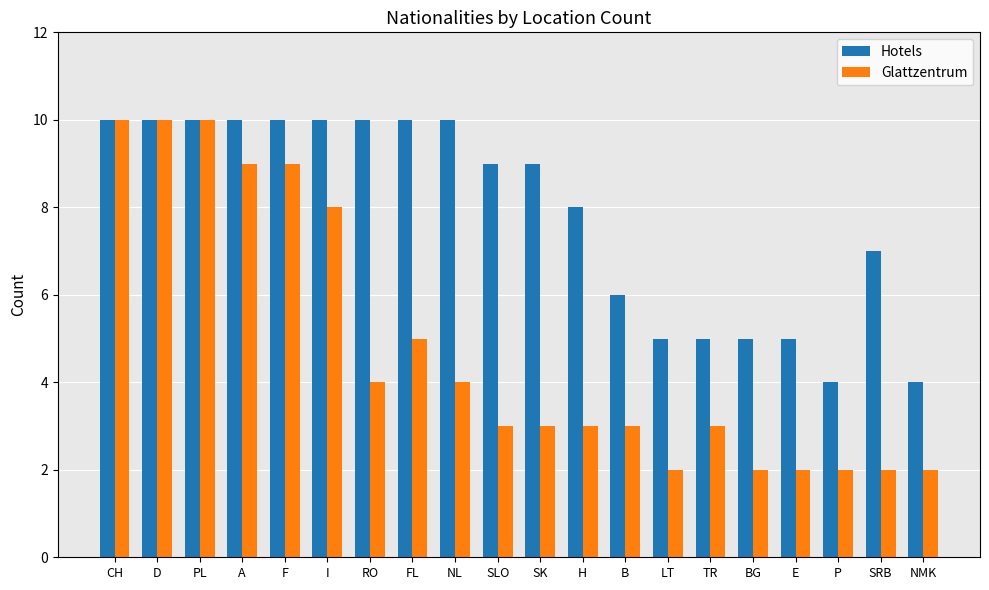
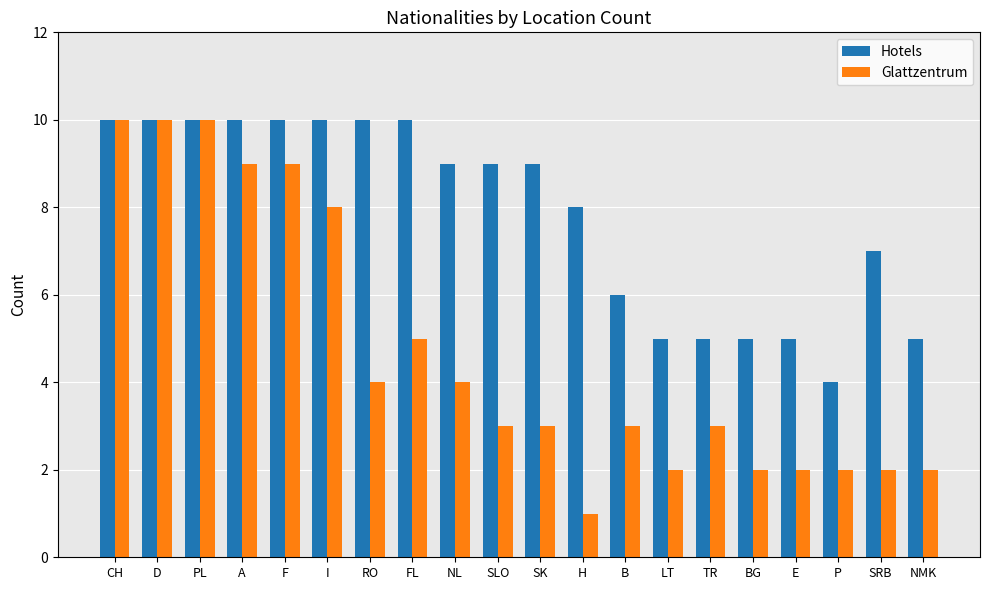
  {
    "Hotels": {
      "CH": 10,
      "D": 10,
      "PL": 10,
      "A": 10,
      "F": 10,
      "I": 10,
      "RO": 10,
      "FL": 10,
-     "NL": 10,
+     "NL": 9,
      "SLO": 9,
      "SK": 9,
      "H": 8,
      "B": 6,
      "LT": 5,
      "TR": 5,
      "BG": 5,
      "E": 5,
      "P": 4,
      "SRB": 7,
-     "NMK": 4
+     "NMK": 5
    },
    "Glattzentrum": {
      "CH": 10,
      "D": 10,
      "PL": 10,
      "A": 9,
      "F": 9,
      "I": 8,
      "RO": 4,
      "FL": 5,
      "NL": 4,
      "SLO": 3,
      "SK": 3,
-     "H": 3,
+     "H": 1,
      "B": 3,
      "LT": 2,
      "TR": 3,
      "BG": 2,
      "E": 2,
      "P": 2,
      "SRB": 2,
      "NMK": 2
    }
  }
